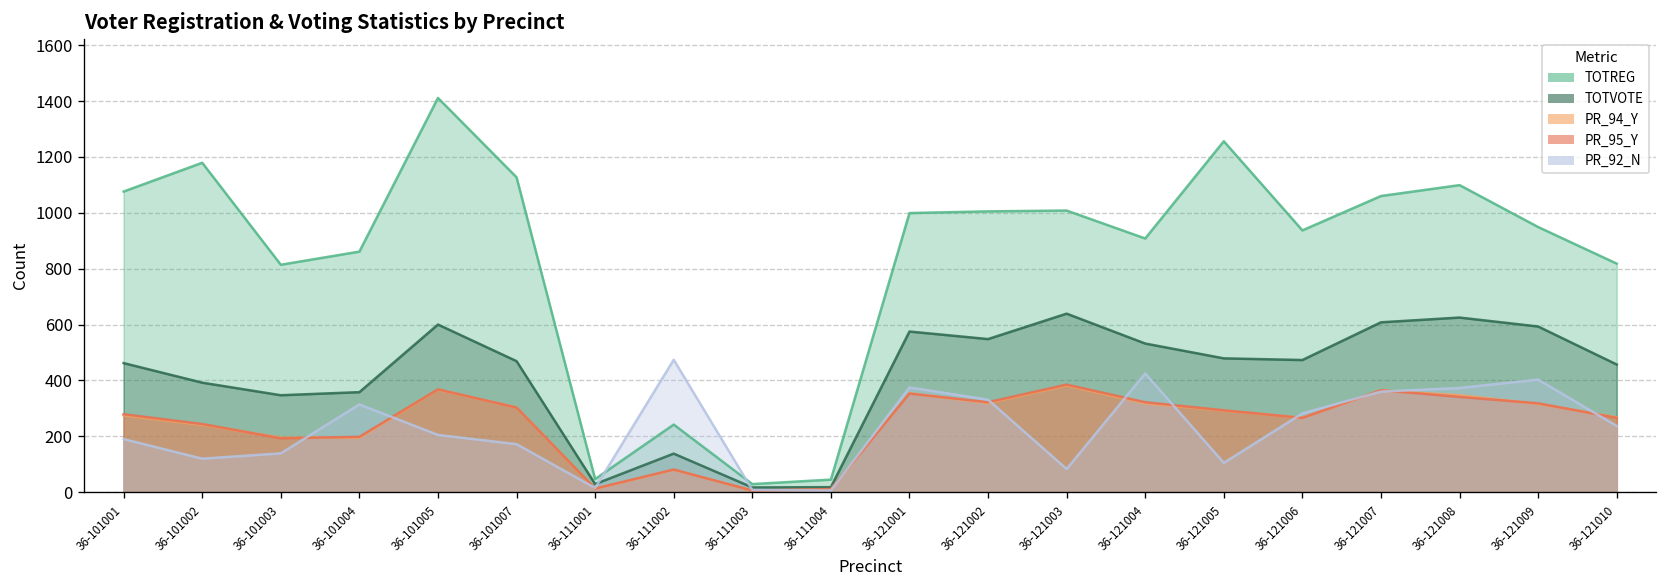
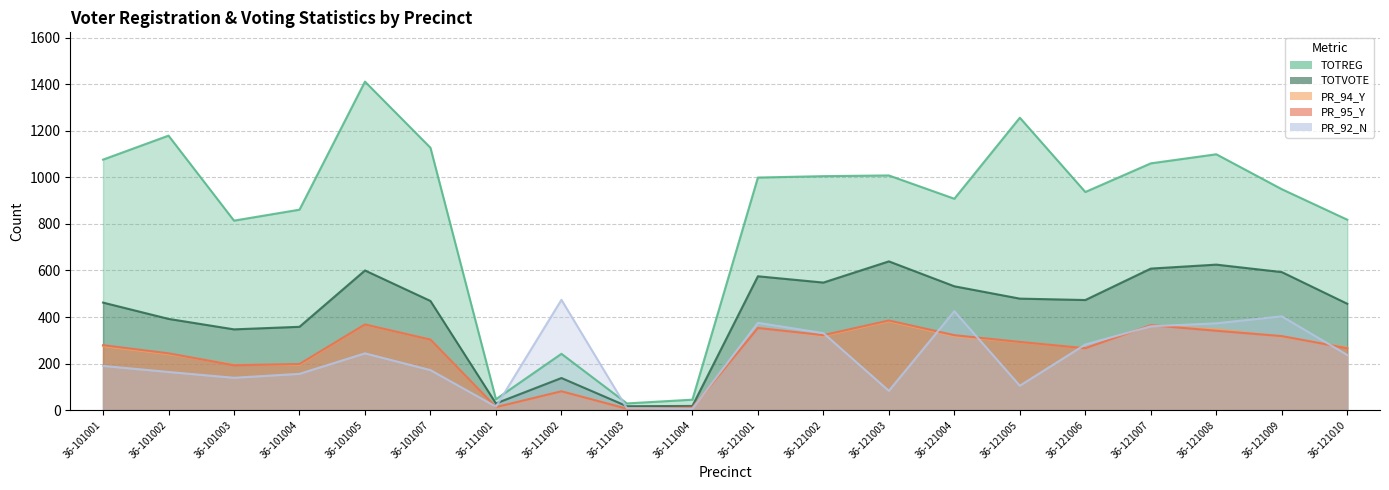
  {
    "PR_92_N": {
      "36-101001": 190,
-     "36-101002": 120,
+     "36-101002": 160,
      "36-101003": 140,
-     "36-101004": 310,
-     "36-101005": 210,
+     "36-101004": 160,
+     "36-101005": 240,
      "36-101007": 170,
      "36-111002": 470,
      "36-121001": 380,
      "36-121003": 80,
      "36-121004": 430,
      "36-121005": 110,
      "36-121006": 280,
      "36-121008": 370,
      "36-121009": 400,
      "36-121010": 240
    }
  }
